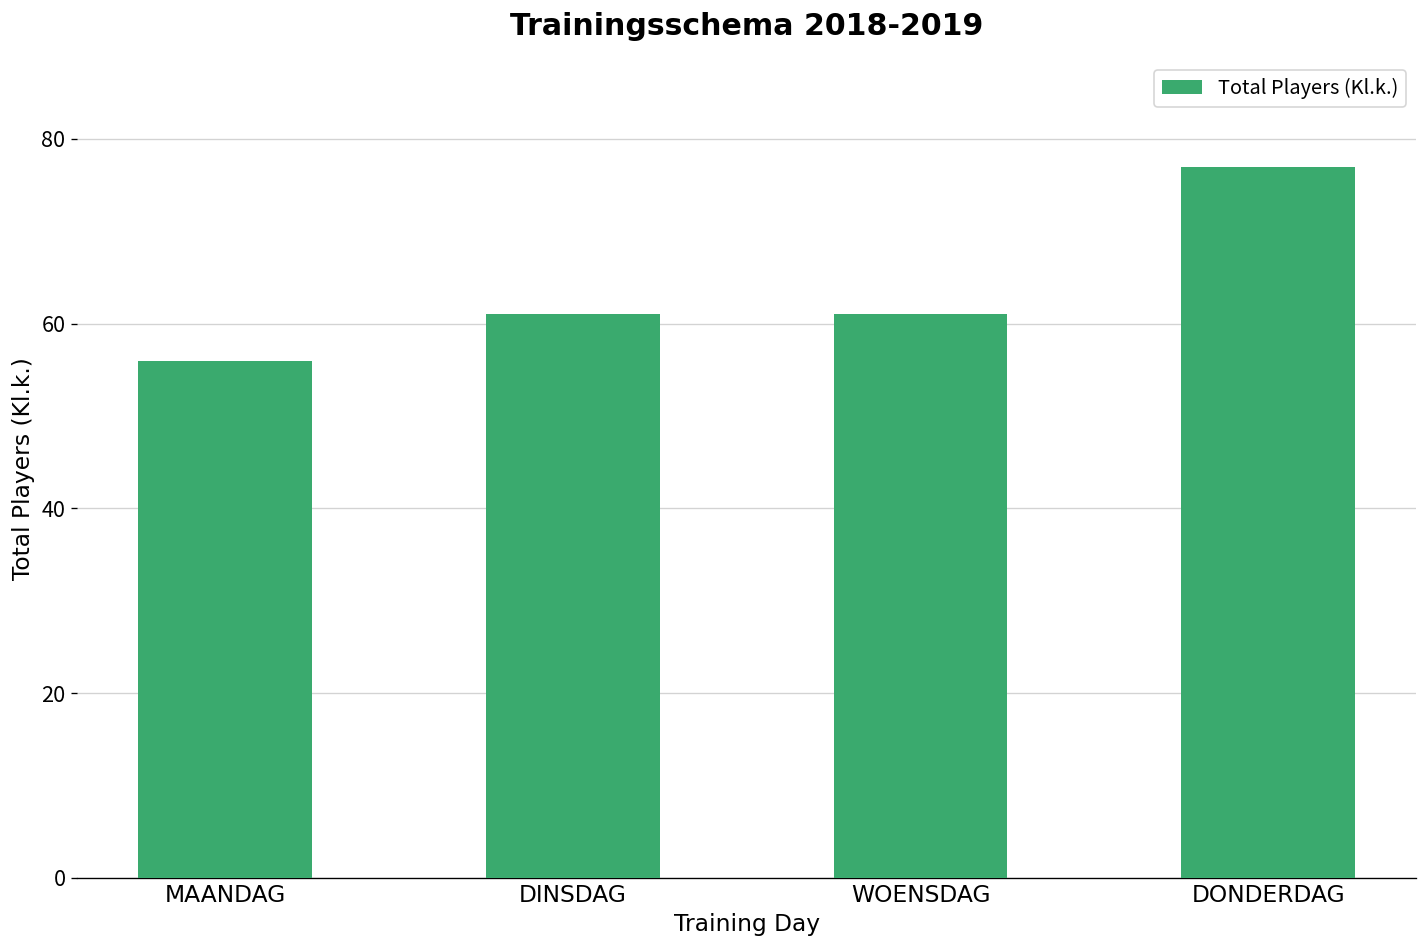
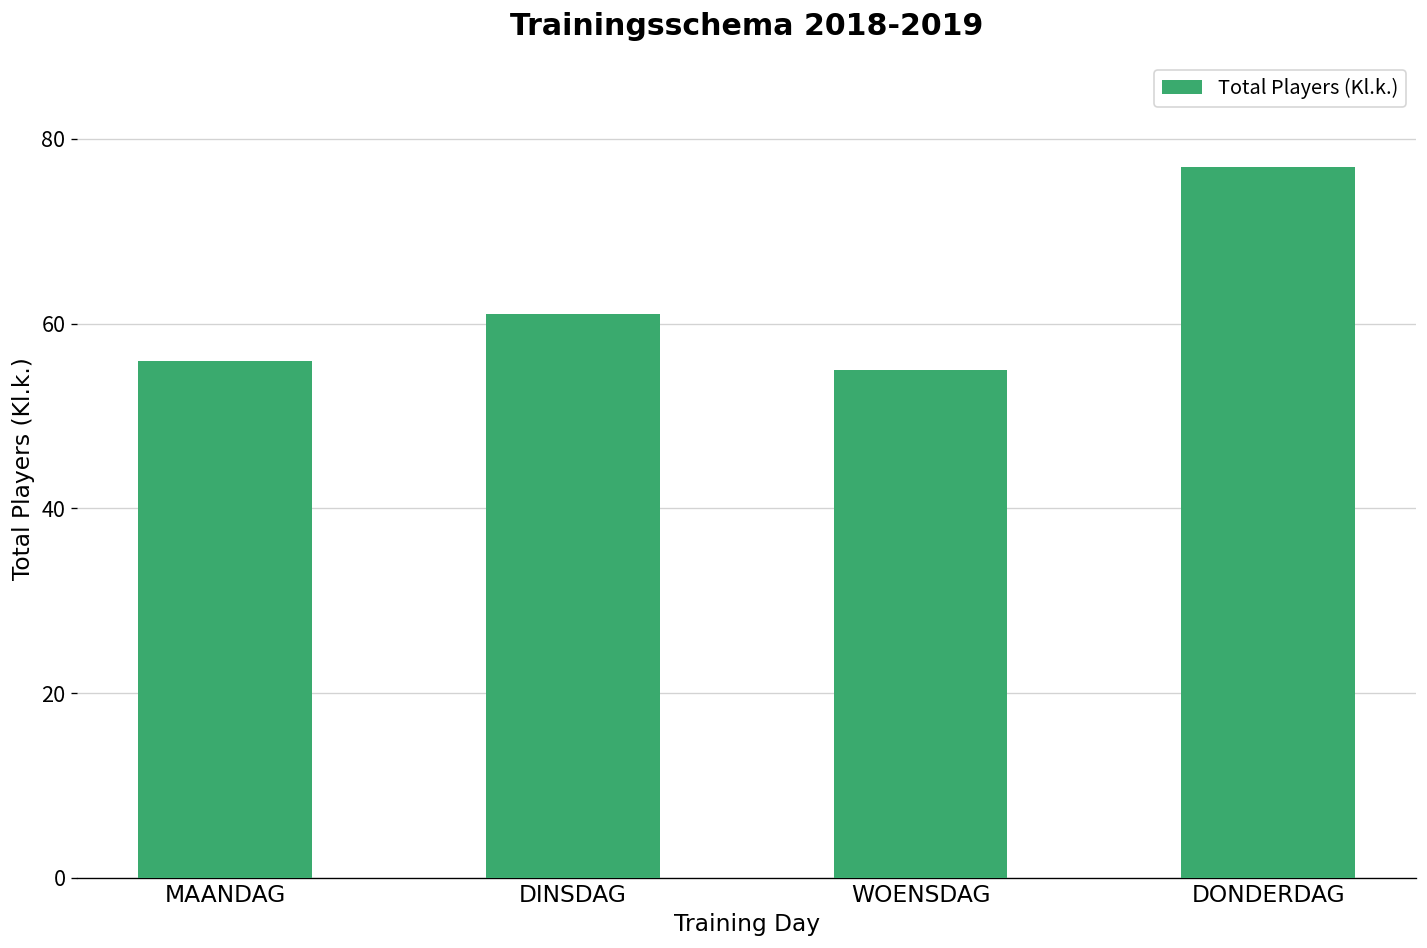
  {
    "MAANDAG": 56,
    "DINSDAG": 61,
-   "WOENSDAG": 61,
+   "WOENSDAG": 55,
    "DONDERDAG": 77
  }
